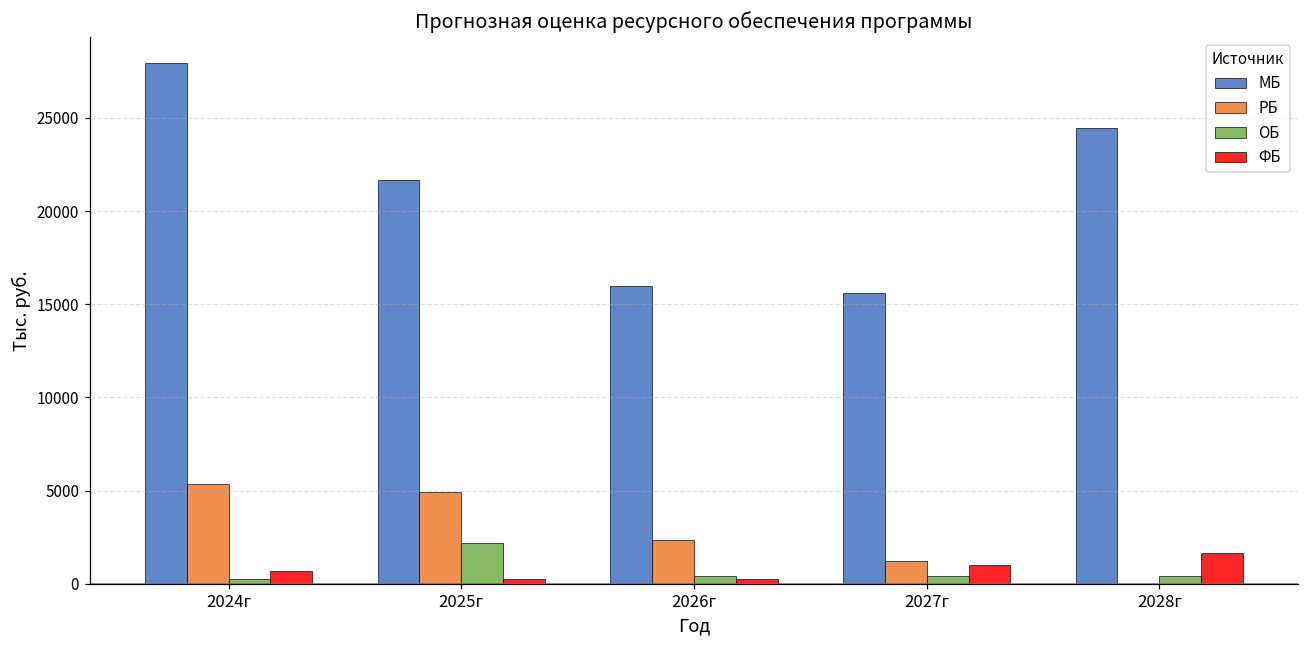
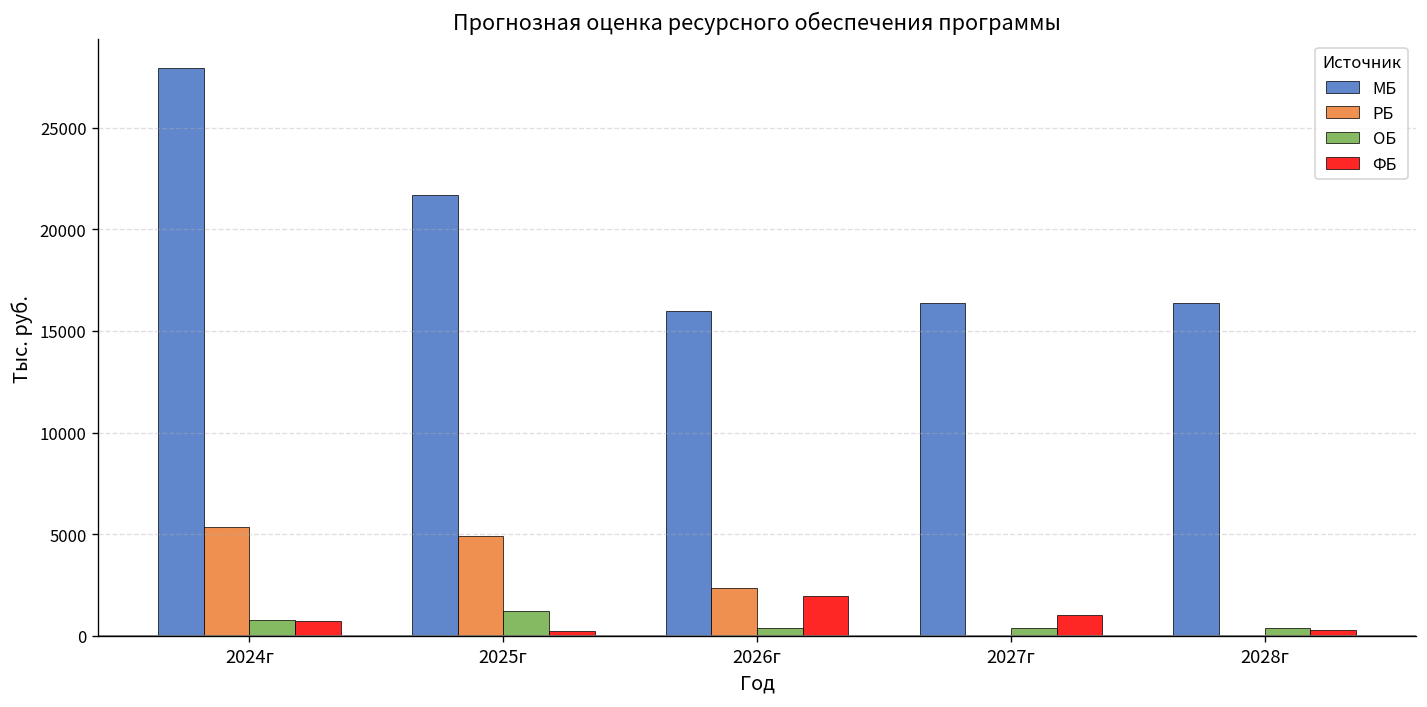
  {
    "МБ": {
      "2024г": 27900,
      "2025г": 21700,
      "2026г": 16000,
-     "2027г": 15600,
-     "2028г": 24400
+     "2027г": 16400,
+     "2028г": 16400
    },
    "РБ": {
      "2024г": 5300,
      "2025г": 4900,
      "2026г": 2400,
-     "2027г": 1200,
+     "2027г": 0,
      "2028г": 0
    },
    "ОБ": {
-     "2024г": 300,
-     "2025г": 2200,
+     "2024г": 800,
+     "2025г": 1200,
      "2026г": 400,
      "2027г": 400,
      "2028г": 400
    },
    "ФБ": {
      "2024г": 700,
      "2025г": 200,
-     "2026г": 300,
+     "2026г": 1900,
      "2027г": 1000,
-     "2028г": 1600
+     "2028г": 300
    }
  }
